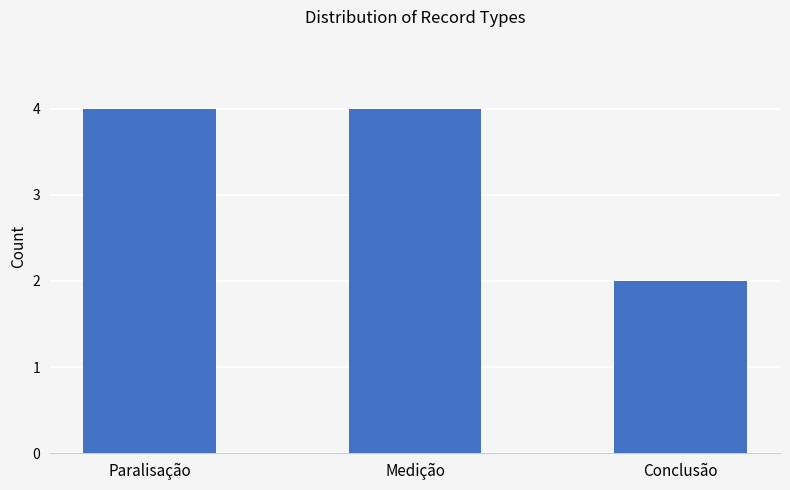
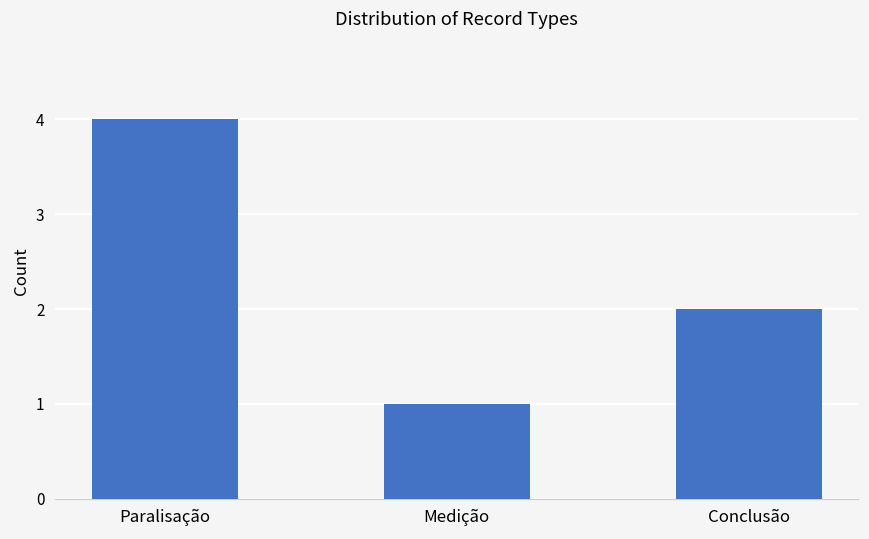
  {
    "Paralisação": 4,
-   "Medição": 4,
+   "Medição": 1,
    "Conclusão": 2
  }
